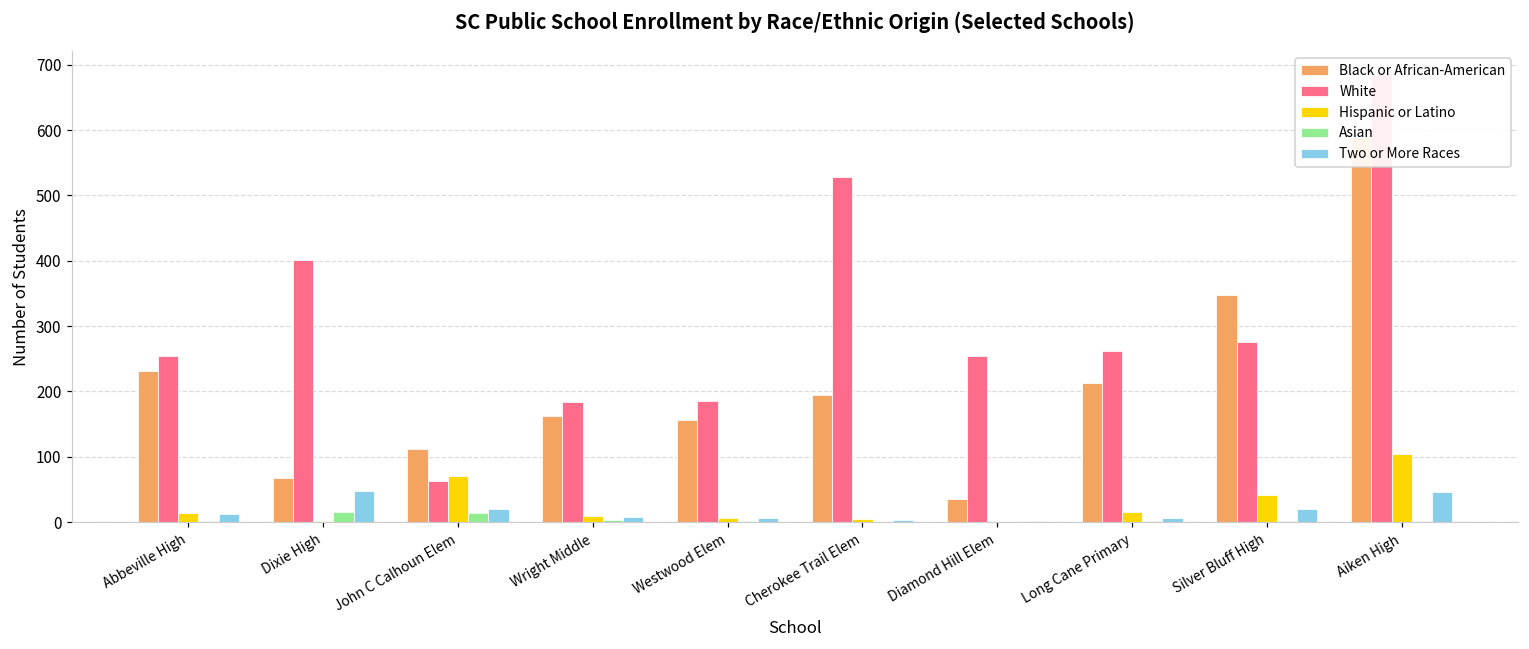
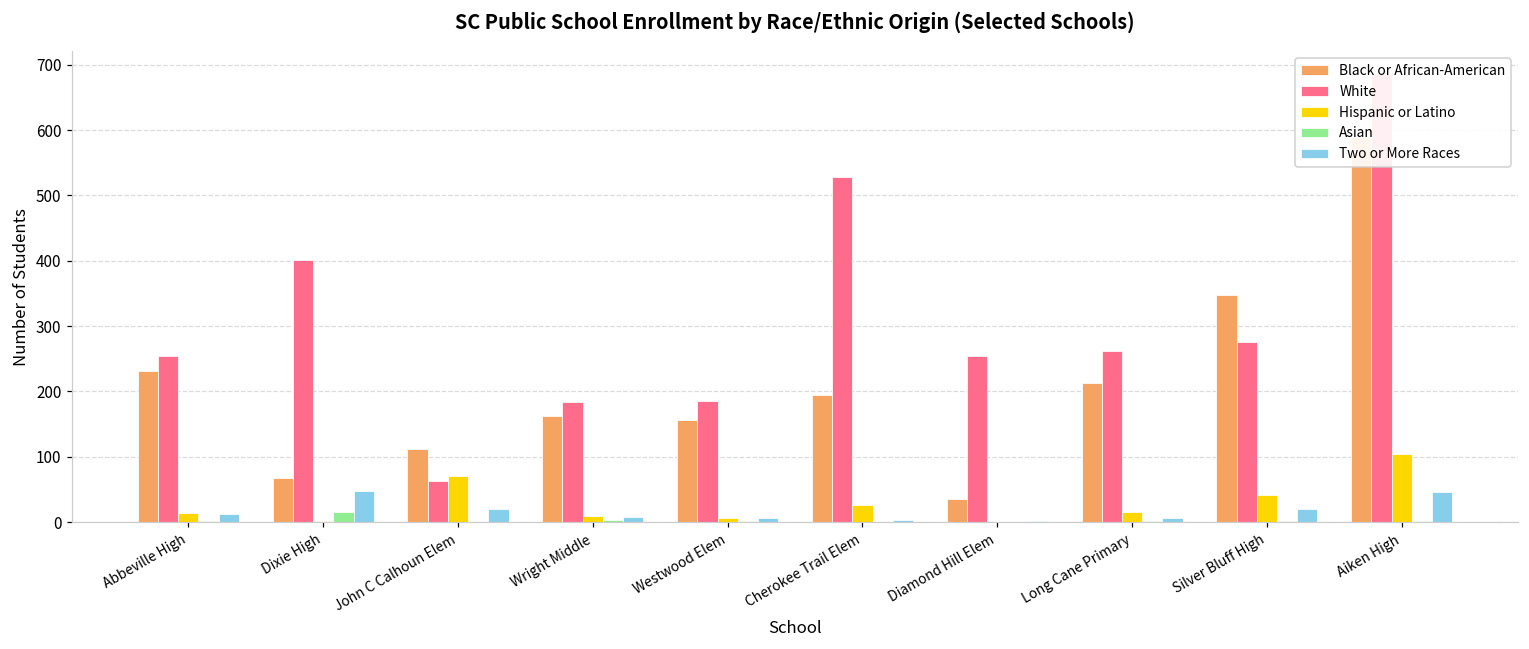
  {
    "Black or African-American": {
      "Abbeville High": 230,
      "Dixie High": 70,
      "John C Calhoun Elem": 110,
      "Wright Middle": 160,
      "Westwood Elem": 160,
      "Cherokee Trail Elem": 190,
      "Diamond Hill Elem": 40,
      "Long Cane Primary": 210,
      "Silver Bluff High": 350
    },
    "White": {
      "Abbeville High": 260,
      "Dixie High": 400,
      "John C Calhoun Elem": 60,
      "Wright Middle": 180,
      "Westwood Elem": 190,
      "Cherokee Trail Elem": 530,
      "Diamond Hill Elem": 250,
      "Long Cane Primary": 260,
      "Silver Bluff High": 280
    },
    "Hispanic or Latino": {
      "Abbeville High": 10,
      "John C Calhoun Elem": 70,
      "Wright Middle": 10,
      "Westwood Elem": 10,
-     "Cherokee Trail Elem": 10,
+     "Cherokee Trail Elem": 30,
      "Long Cane Primary": 20,
      "Silver Bluff High": 40,
      "Aiken High": 110
    },
    "Asian": {
      "Dixie High": 20,
-     "John C Calhoun Elem": 10,
+     "John C Calhoun Elem": 0,
      "Cherokee Trail Elem": 0,
      "Diamond Hill Elem": 0
    },
    "Two or More Races": {
      "Abbeville High": 10,
      "Dixie High": 50,
      "John C Calhoun Elem": 20,
      "Wright Middle": 10,
      "Westwood Elem": 10,
      "Long Cane Primary": 10,
      "Silver Bluff High": 20,
      "Aiken High": 50
    }
  }
